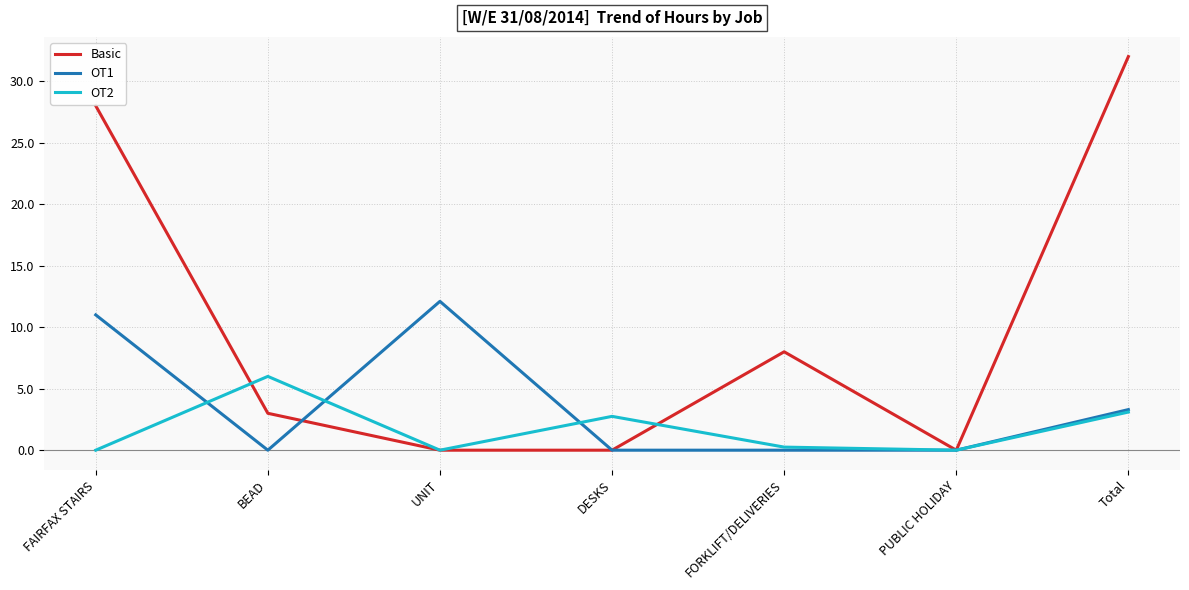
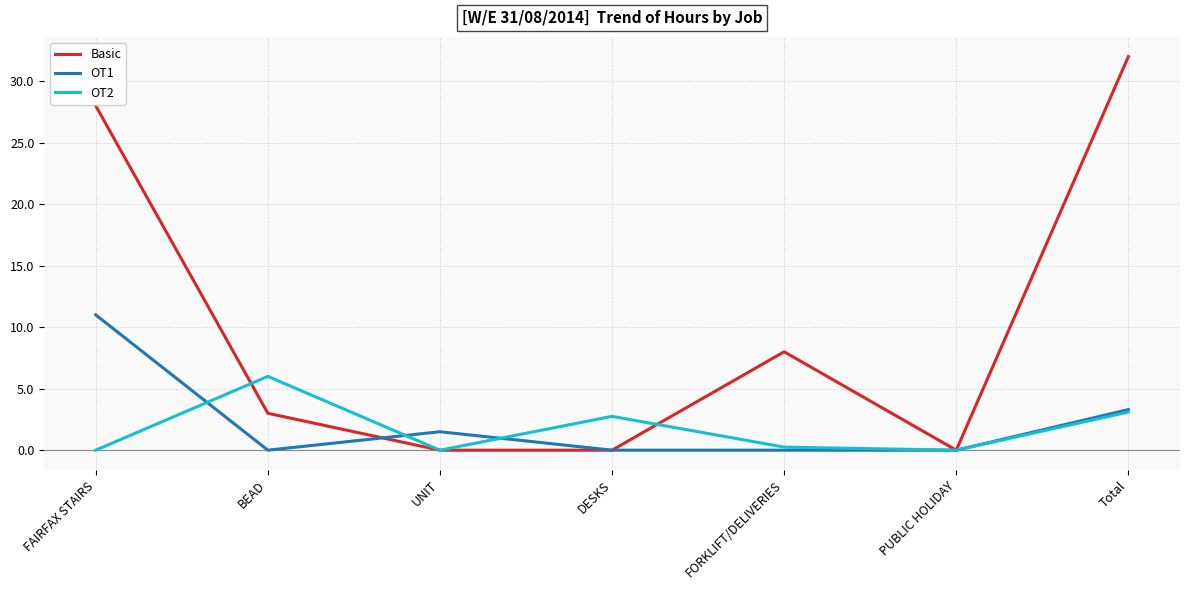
  {
    "Basic": {
      "FAIRFAX STAIRS": 28.0,
      "BEAD": 3.0,
      "FORKLIFT/DELIVERIES": 8.0,
      "Total": 32.0
    },
    "OT1": {
      "FAIRFAX STAIRS": 11.0,
      "BEAD": 0.0,
-     "UNIT": 12.1,
+     "UNIT": 1.5,
      "FORKLIFT/DELIVERIES": 0.0
    },
    "OT2": {
      "FAIRFAX STAIRS": 0.0,
      "BEAD": 6.0,
      "DESKS": 2.8,
      "FORKLIFT/DELIVERIES": 0.3
    }
  }
